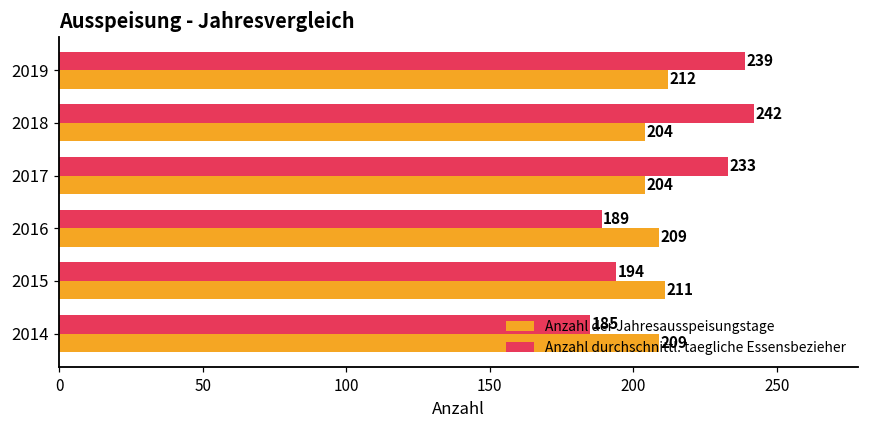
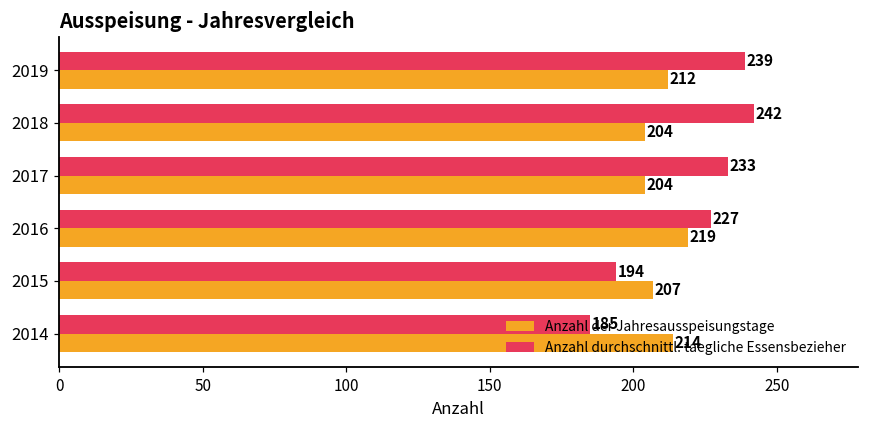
  {
    "Anzahl der Jahresausspeisungstage": {
      "2019": 212,
      "2018": 204,
      "2017": 204,
-     "2016": 209,
-     "2015": 211,
-     "2014": 209
+     "2016": 219,
+     "2015": 207,
+     "2014": 214
    },
    "Anzahl durchschnittl. taegliche Essensbezieher": {
      "2019": 239,
      "2018": 242,
      "2017": 233,
-     "2016": 189,
+     "2016": 227,
      "2015": 194,
      "2014": 185
    }
  }
